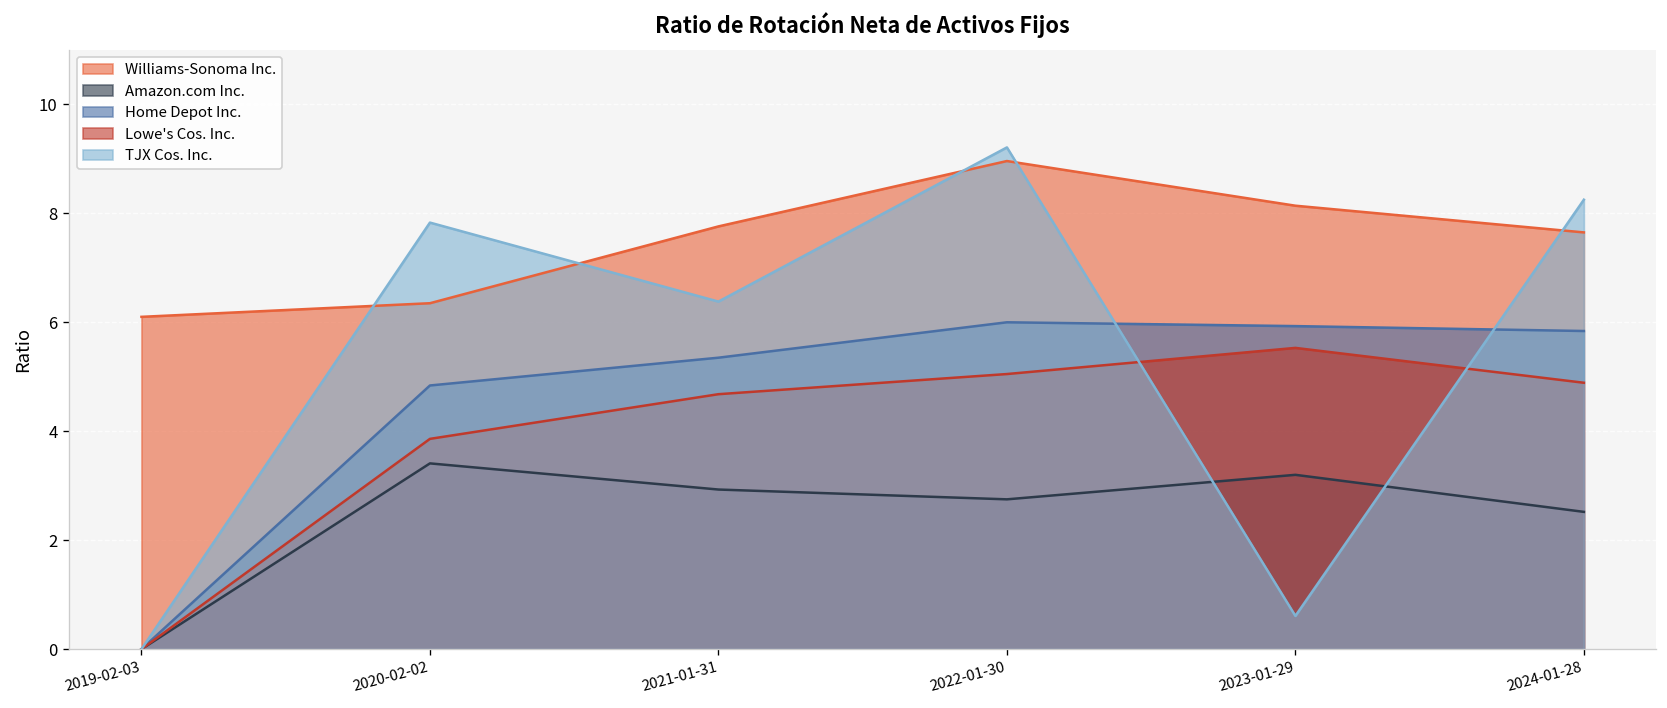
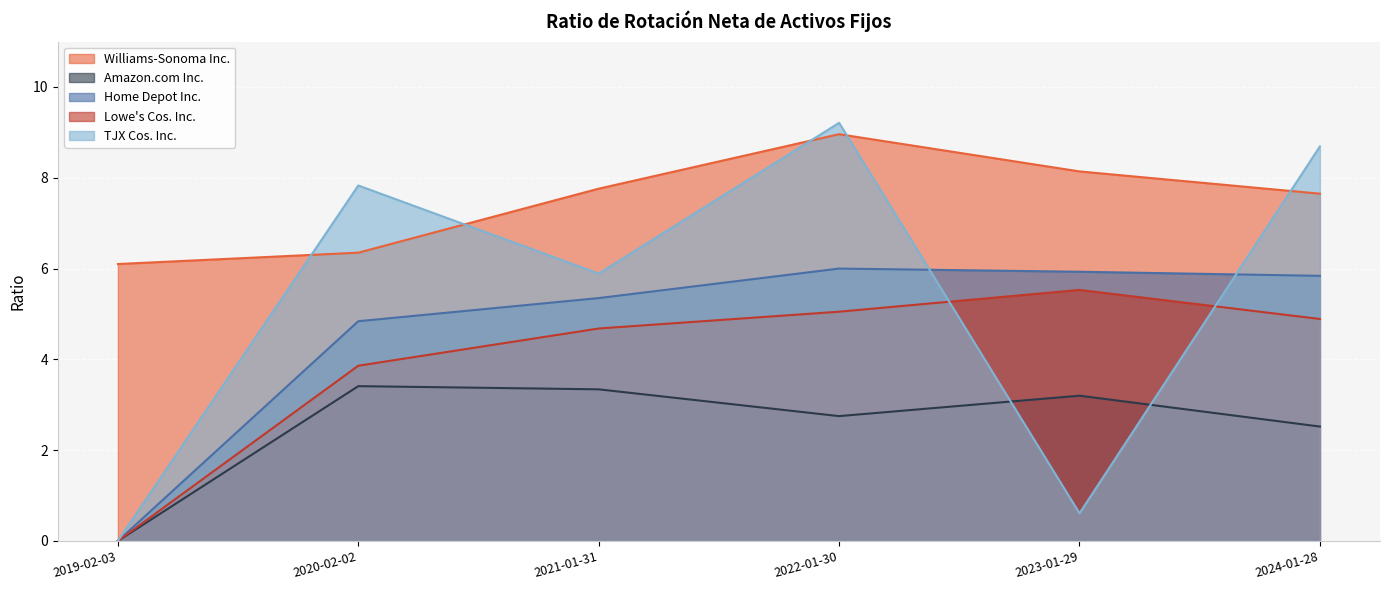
  {
    "Amazon.com Inc.": {
      "2020-02-02": 3.4,
-     "2021-01-31": 2.9,
+     "2021-01-31": 3.3,
      "2022-01-30": 2.8,
      "2023-01-29": 3.2,
      "2024-01-28": 2.5
    },
    "Home Depot Inc.": {
      "2020-02-02": 4.8,
      "2021-01-31": 5.4,
      "2022-01-30": 6.0,
      "2023-01-29": 5.9,
      "2024-01-28": 5.8
    },
    "TJX Cos. Inc.": {
      "2020-02-02": 7.8,
-     "2021-01-31": 6.4,
+     "2021-01-31": 5.9,
      "2022-01-30": 9.2,
      "2023-01-29": 0.6,
-     "2024-01-28": 8.3
+     "2024-01-28": 8.7
    }
  }
